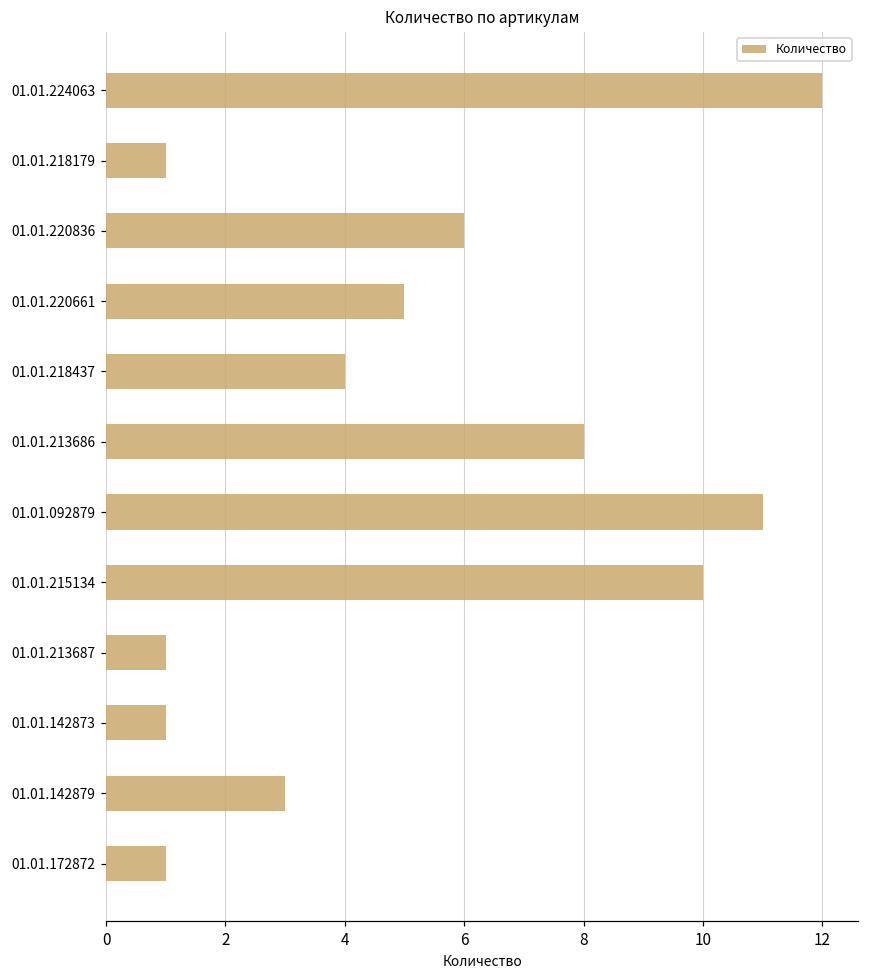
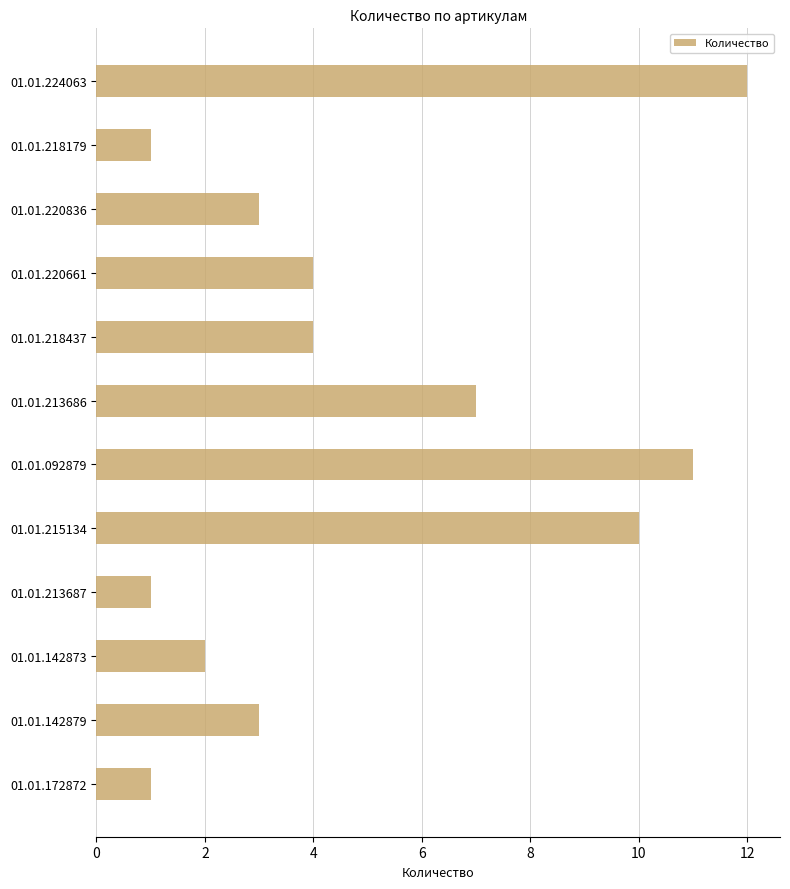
  {
    "01.01.224063": 12,
    "01.01.218179": 1,
-   "01.01.220836": 6,
-   "01.01.220661": 5,
+   "01.01.220836": 3,
+   "01.01.220661": 4,
    "01.01.218437": 4,
-   "01.01.213686": 8,
+   "01.01.213686": 7,
    "01.01.092879": 11,
    "01.01.215134": 10,
    "01.01.213687": 1,
-   "01.01.142873": 1,
+   "01.01.142873": 2,
    "01.01.142879": 3,
    "01.01.172872": 1
  }
